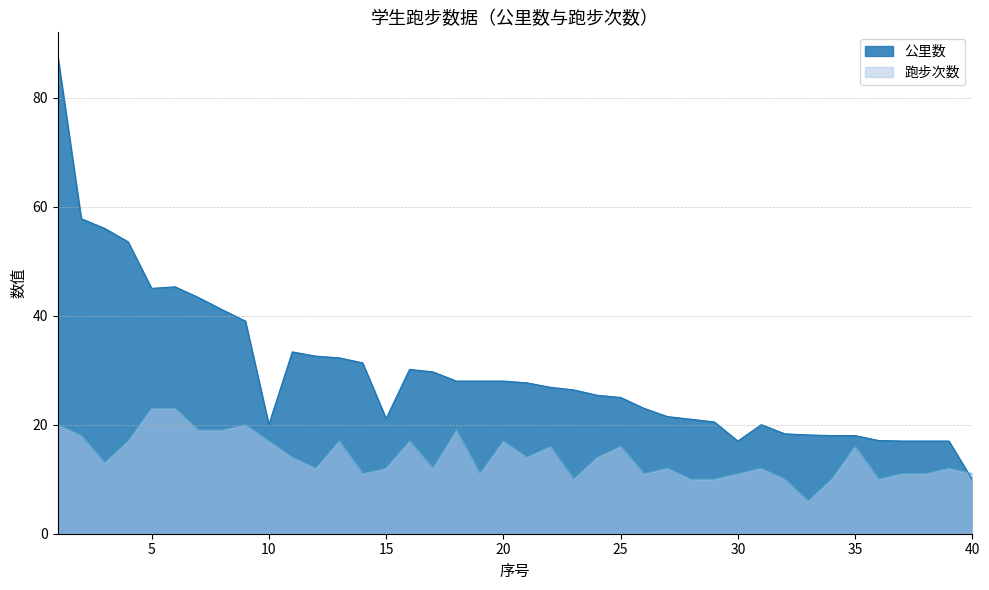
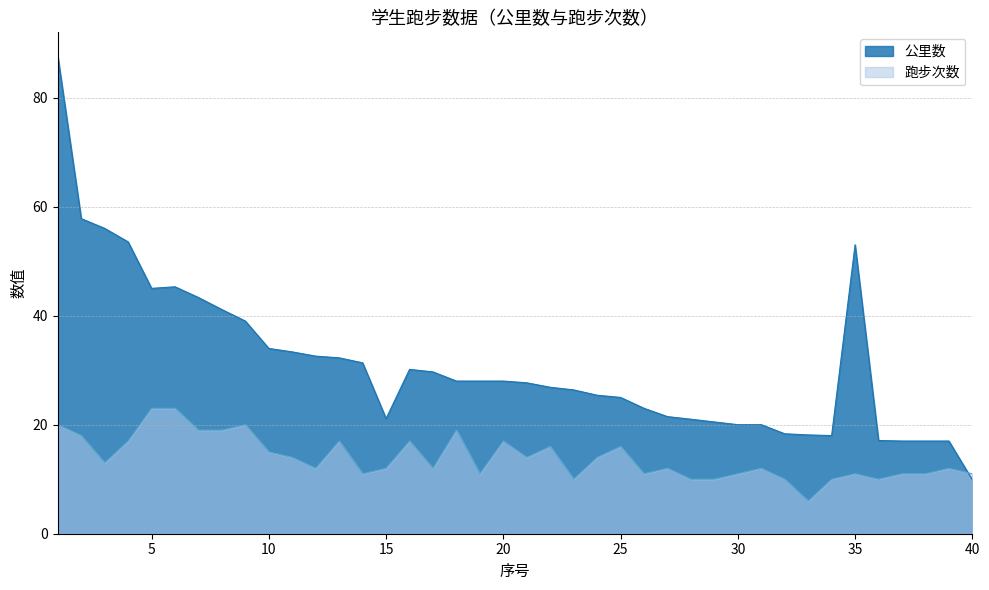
  {
    "公里数": {
      "5": 45,
-     "10": 20,
+     "10": 34,
      "15": 21,
      "20": 28,
      "25": 25,
-     "30": 17,
-     "35": 18,
+     "30": 20,
+     "35": 53,
      "40": 10
    },
    "跑步次数": {
      "5": 23,
-     "10": 17,
+     "10": 15,
      "15": 12,
      "20": 17,
      "25": 16,
      "30": 11,
-     "35": 16,
+     "35": 11,
      "40": 11
    }
  }
